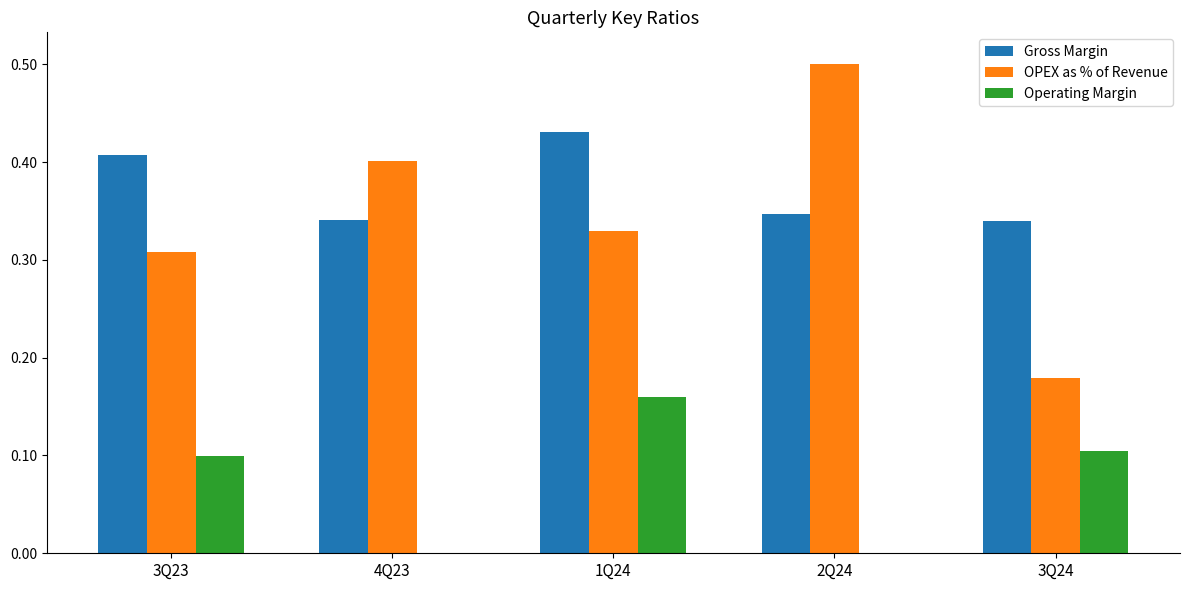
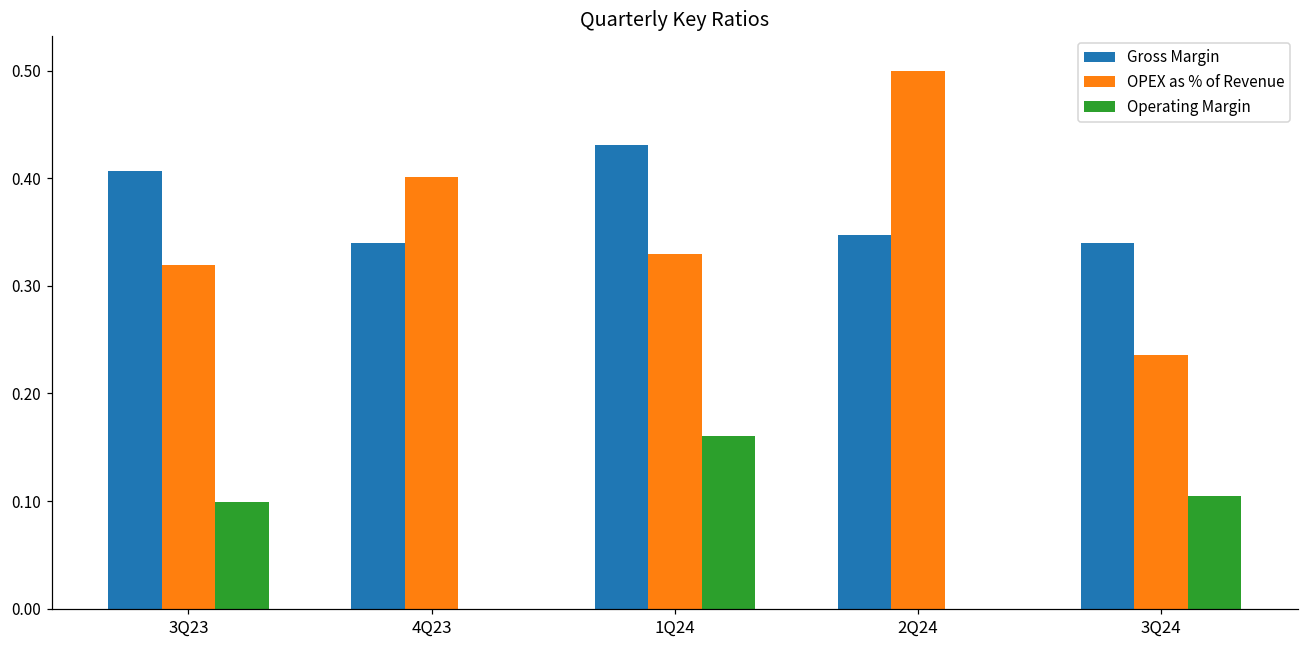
  {
    "Gross Margin": {
      "3Q23": 0.41,
      "4Q23": 0.34,
      "1Q24": 0.43,
      "2Q24": 0.35,
      "3Q24": 0.34
    },
    "OPEX as % of Revenue": {
-     "3Q23": 0.31,
+     "3Q23": 0.32,
      "4Q23": 0.40,
      "1Q24": 0.33,
      "2Q24": 0.50,
-     "3Q24": 0.18
+     "3Q24": 0.24
    },
    "Operating Margin": {
      "3Q23": 0.10,
      "1Q24": 0.16,
      "3Q24": 0.10
    }
  }
